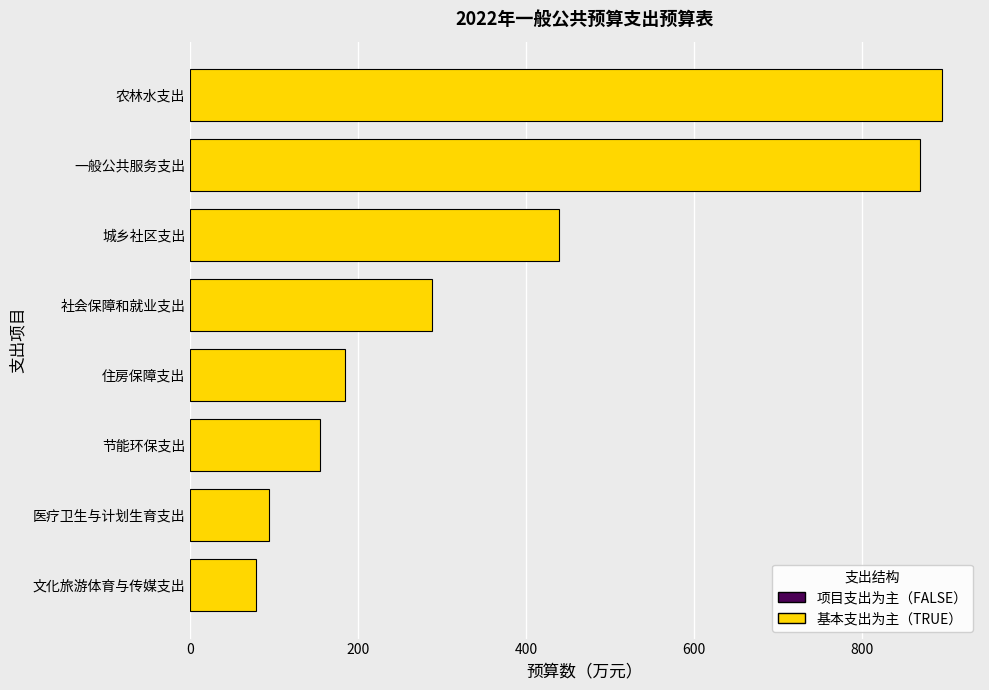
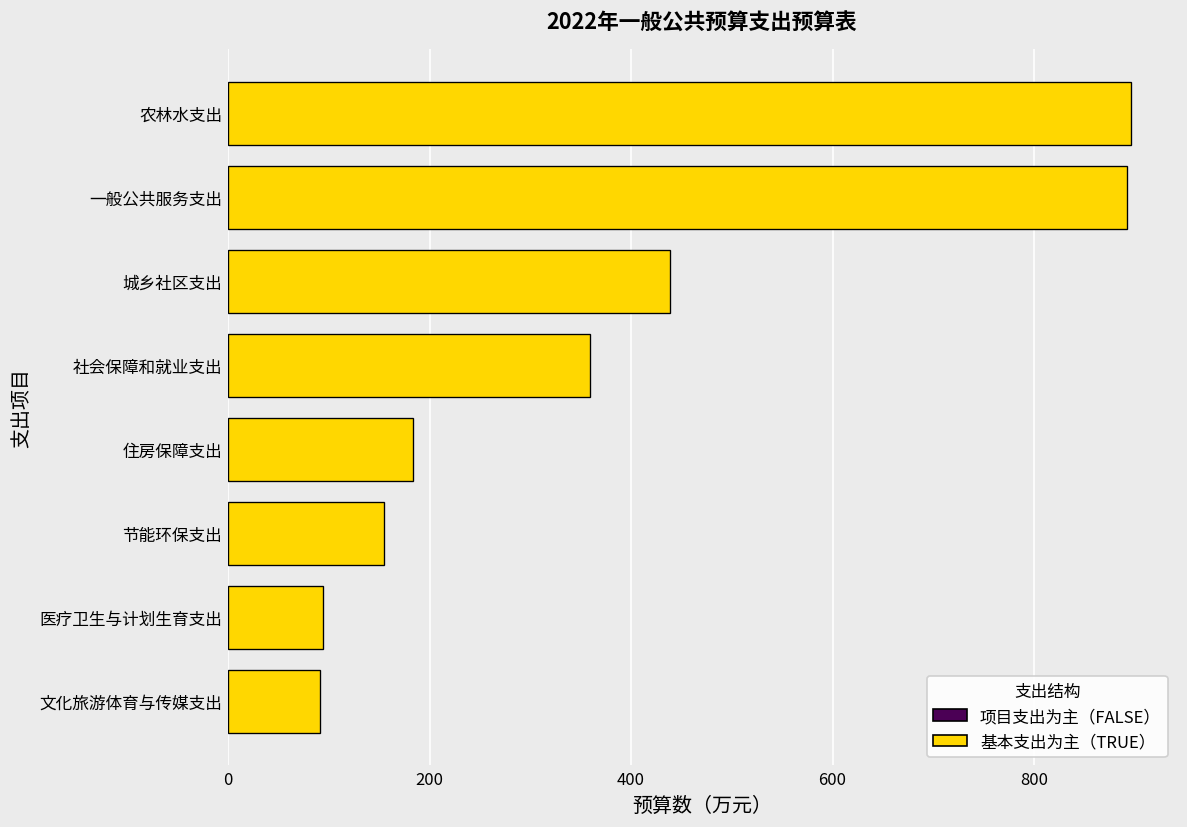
  {
    "农林水支出": 900,
-   "一般公共服务支出": 870,
+   "一般公共服务支出": 890,
    "城乡社区支出": 440,
-   "社会保障和就业支出": 290,
+   "社会保障和就业支出": 360,
    "住房保障支出": 180,
    "节能环保支出": 160,
    "医疗卫生与计划生育支出": 90,
-   "文化旅游体育与传媒支出": 80
+   "文化旅游体育与传媒支出": 90
  }
